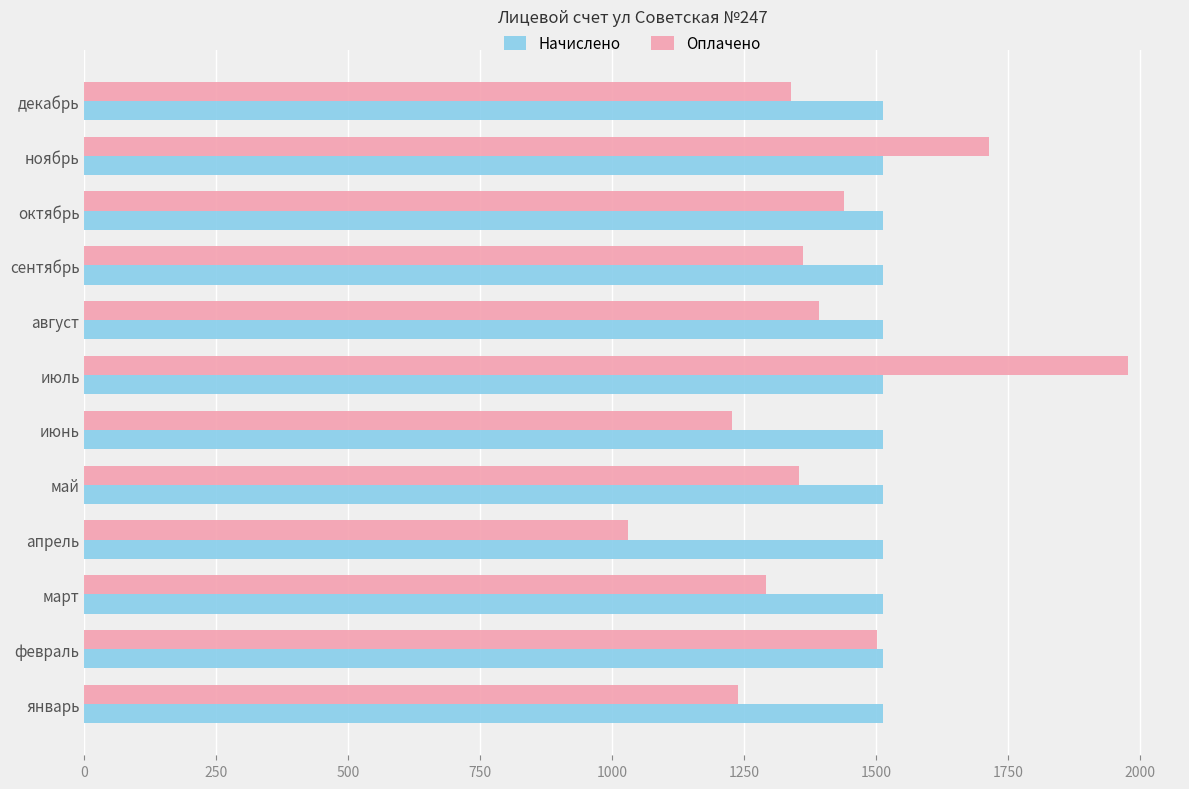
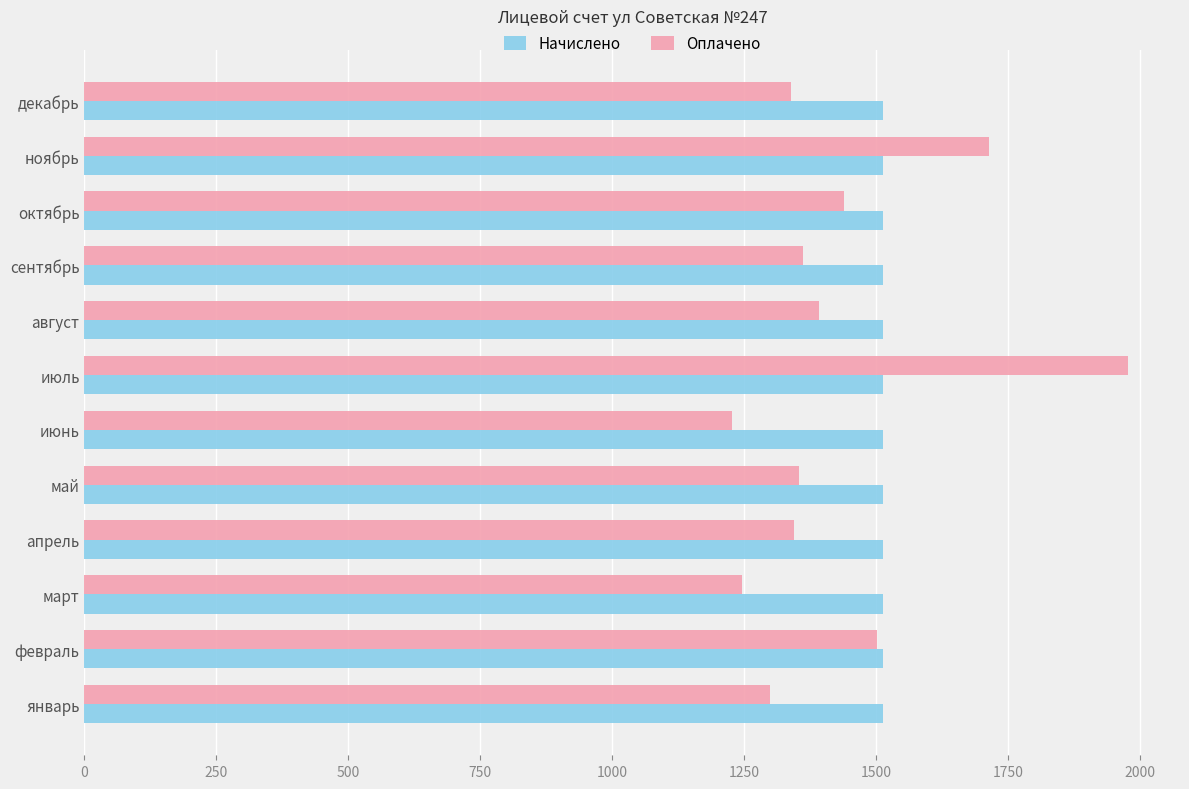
  {
    "Начислено": {
      "декабрь": 1510,
      "ноябрь": 1510,
      "октябрь": 1510,
      "сентябрь": 1510,
      "август": 1510,
      "июль": 1510,
      "июнь": 1510,
      "май": 1510,
      "апрель": 1510,
      "март": 1510,
      "февраль": 1510,
      "январь": 1510
    },
    "Оплачено": {
      "декабрь": 1340,
      "ноябрь": 1710,
      "октябрь": 1440,
      "сентябрь": 1360,
      "август": 1390,
      "июль": 1980,
      "июнь": 1230,
      "май": 1350,
-     "апрель": 1030,
-     "март": 1290,
+     "апрель": 1350,
+     "март": 1250,
      "февраль": 1500,
-     "январь": 1240
+     "январь": 1300
    }
  }
